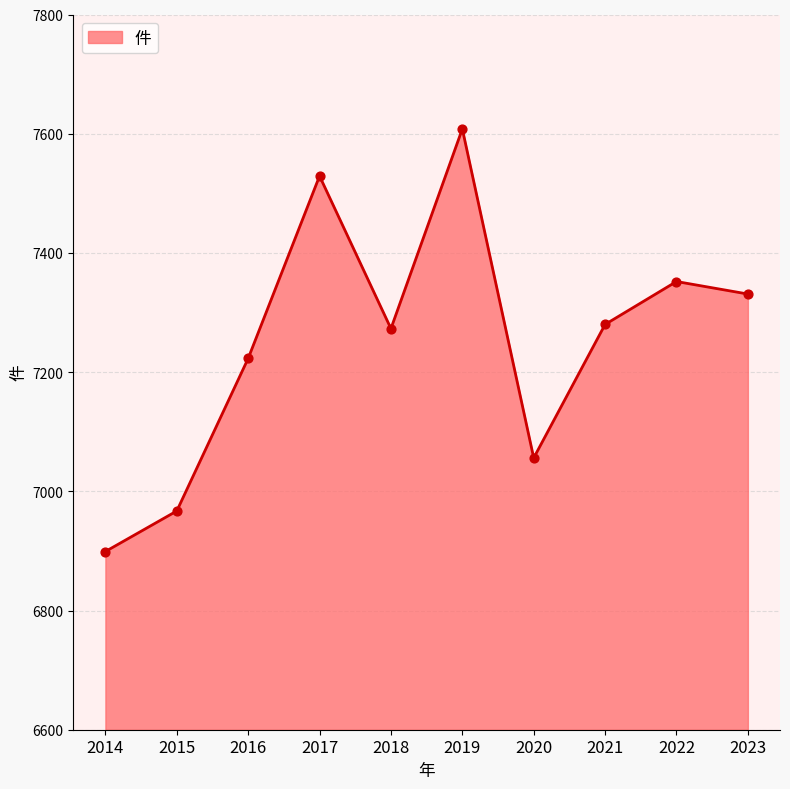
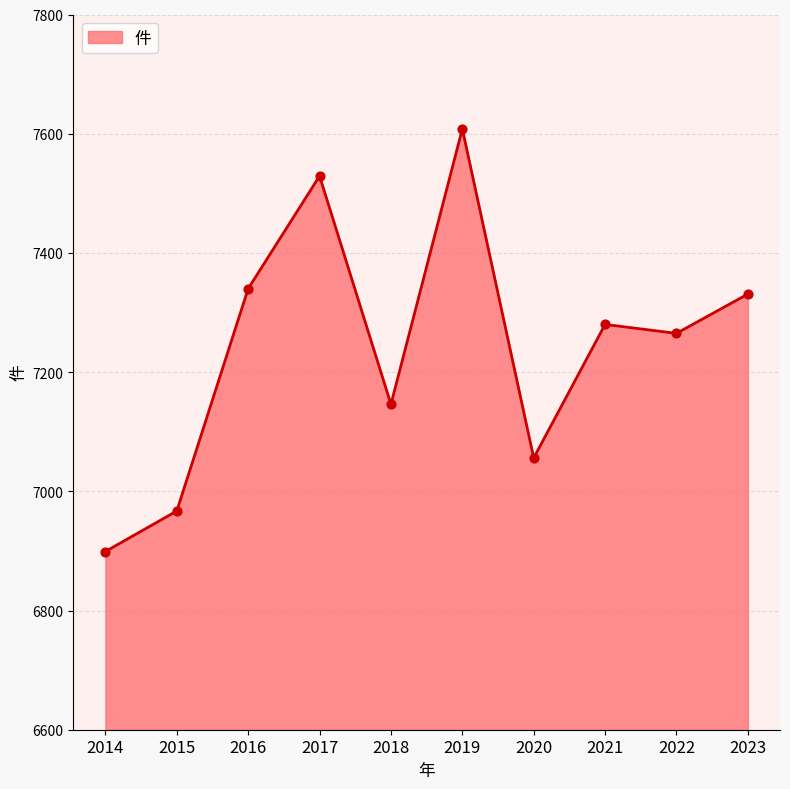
  {
    "2014": 6900,
    "2015": 6970,
-   "2016": 7220,
+   "2016": 7340,
    "2017": 7530,
-   "2018": 7270,
+   "2018": 7150,
    "2019": 7610,
    "2020": 7060,
    "2021": 7280,
-   "2022": 7350,
+   "2022": 7270,
    "2023": 7330
  }
